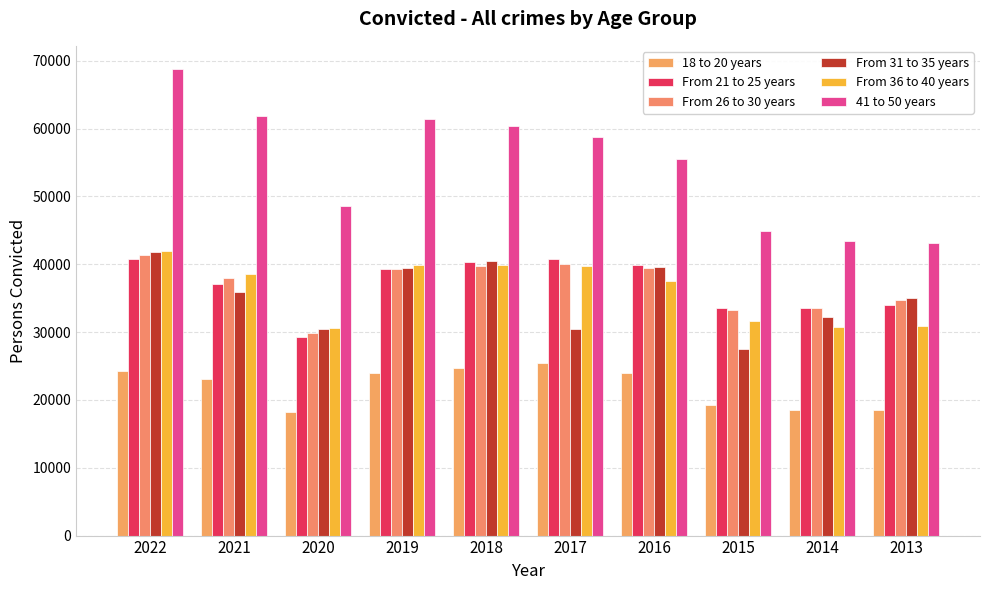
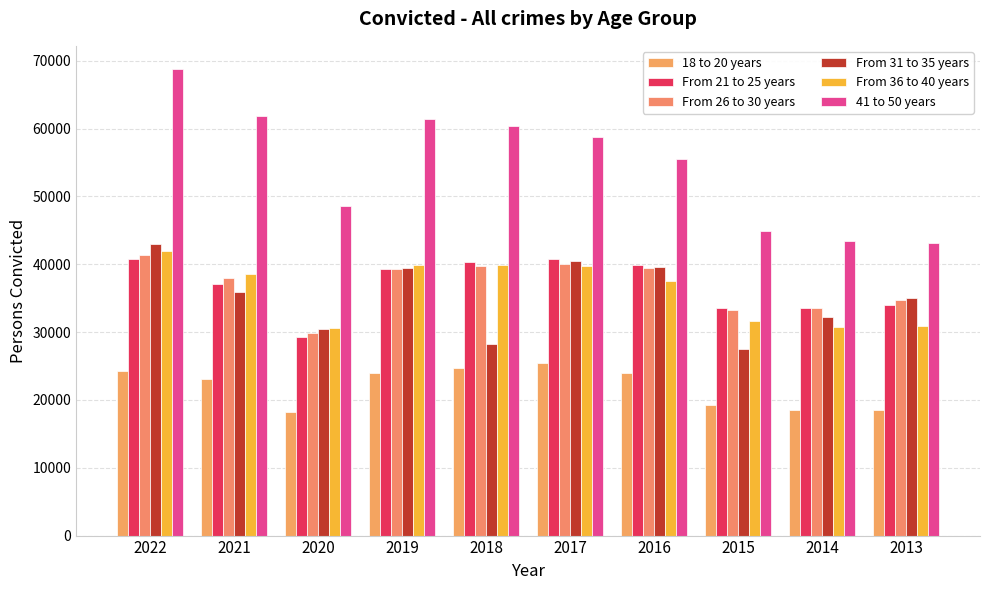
  {
    "From 31 to 35 years": {
-     "2022": 42000,
+     "2022": 43000,
      "2021": 36000,
      "2020": 31000,
      "2019": 39000,
-     "2018": 40000,
-     "2017": 30000,
+     "2018": 28000,
+     "2017": 40000,
      "2016": 40000,
      "2015": 28000,
      "2014": 32000,
      "2013": 35000
    }
  }
